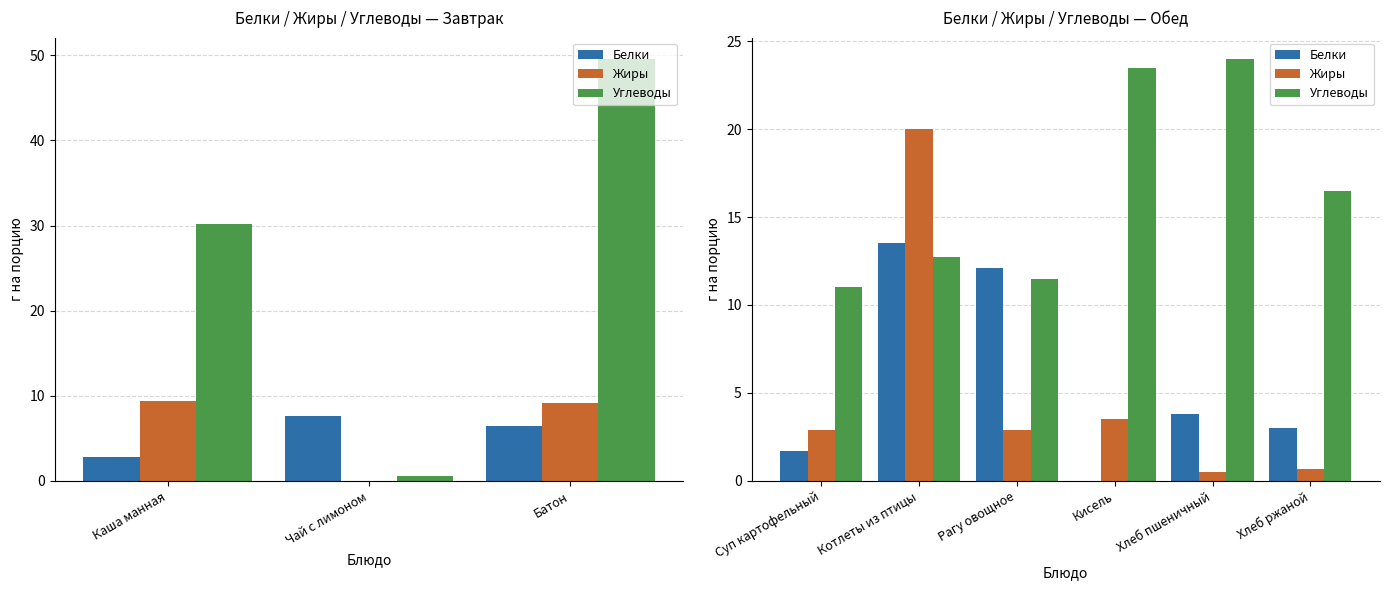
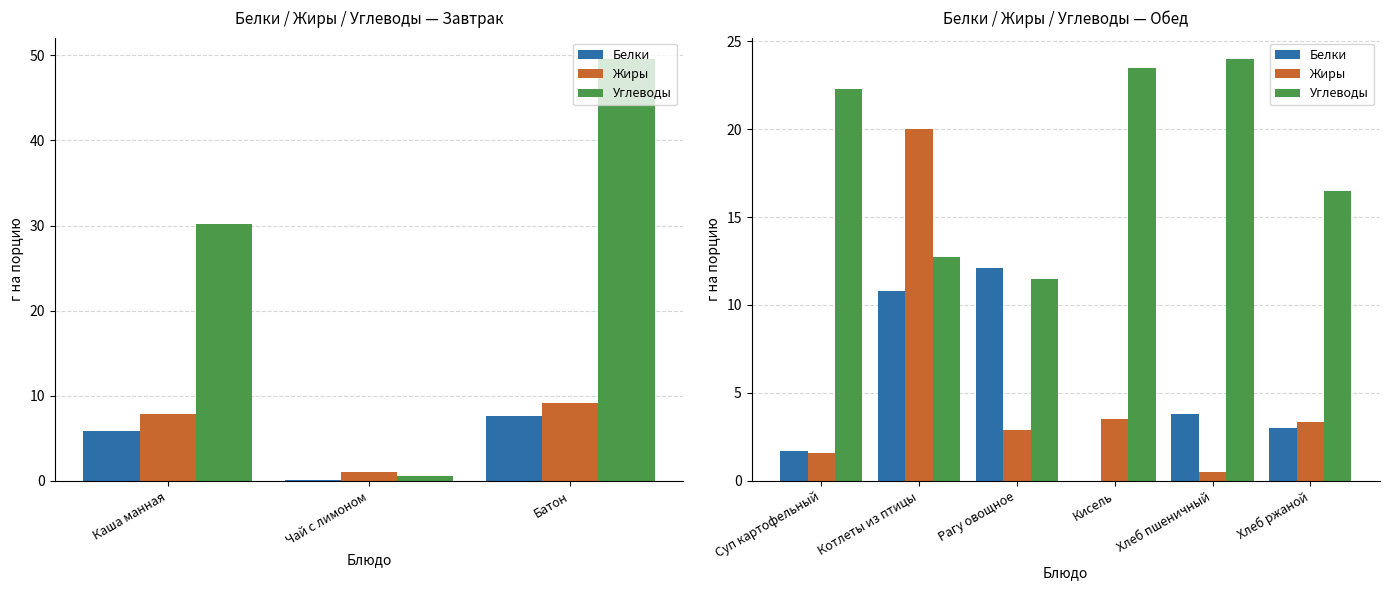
  {
    "Белки / Жиры / Углеводы — Завтрак": {
      "Белки": {
-       "Каша манная": 3,
-       "Чай с лимоном": 8,
-       "Батон": 7
+       "Каша манная": 6,
+       "Чай с лимоном": 0,
+       "Батон": 8
      },
      "Жиры": {
-       "Каша манная": 9,
-       "Чай с лимоном": 0,
+       "Каша манная": 8,
+       "Чай с лимоном": 1,
        "Батон": 9
      },
      "Углеводы": {
        "Каша манная": 30,
        "Чай с лимоном": 1
      }
    },
    "Белки / Жиры / Углеводы — Обед": {
      "Белки": {
        "Суп картофельный": 1.7,
-       "Котлеты из птицы": 13.5,
+       "Котлеты из птицы": 10.8,
        "Рагу овощное": 12.1,
        "Кисель": 0.0,
        "Хлеб пшеничный": 3.8,
        "Хлеб ржаной": 3.0
      },
      "Жиры": {
-       "Суп картофельный": 2.9,
+       "Суп картофельный": 1.6,
        "Котлеты из птицы": 20.0,
        "Рагу овощное": 2.9,
        "Кисель": 3.5,
        "Хлеб пшеничный": 0.5,
-       "Хлеб ржаной": 0.7
+       "Хлеб ржаной": 3.3
      },
      "Углеводы": {
-       "Суп картофельный": 11.0,
+       "Суп картофельный": 22.3,
        "Котлеты из птицы": 12.7,
        "Рагу овощное": 11.5,
        "Кисель": 23.5,
        "Хлеб пшеничный": 24.0,
        "Хлеб ржаной": 16.5
      }
    }
  }
